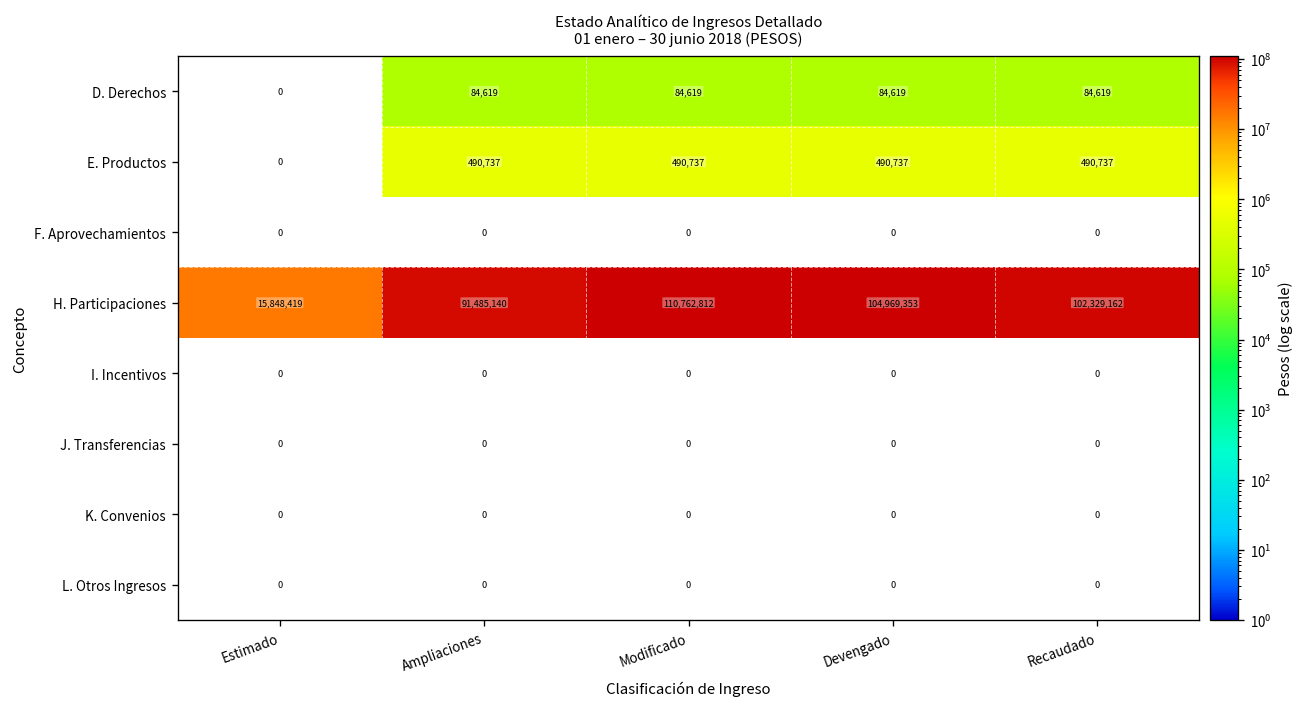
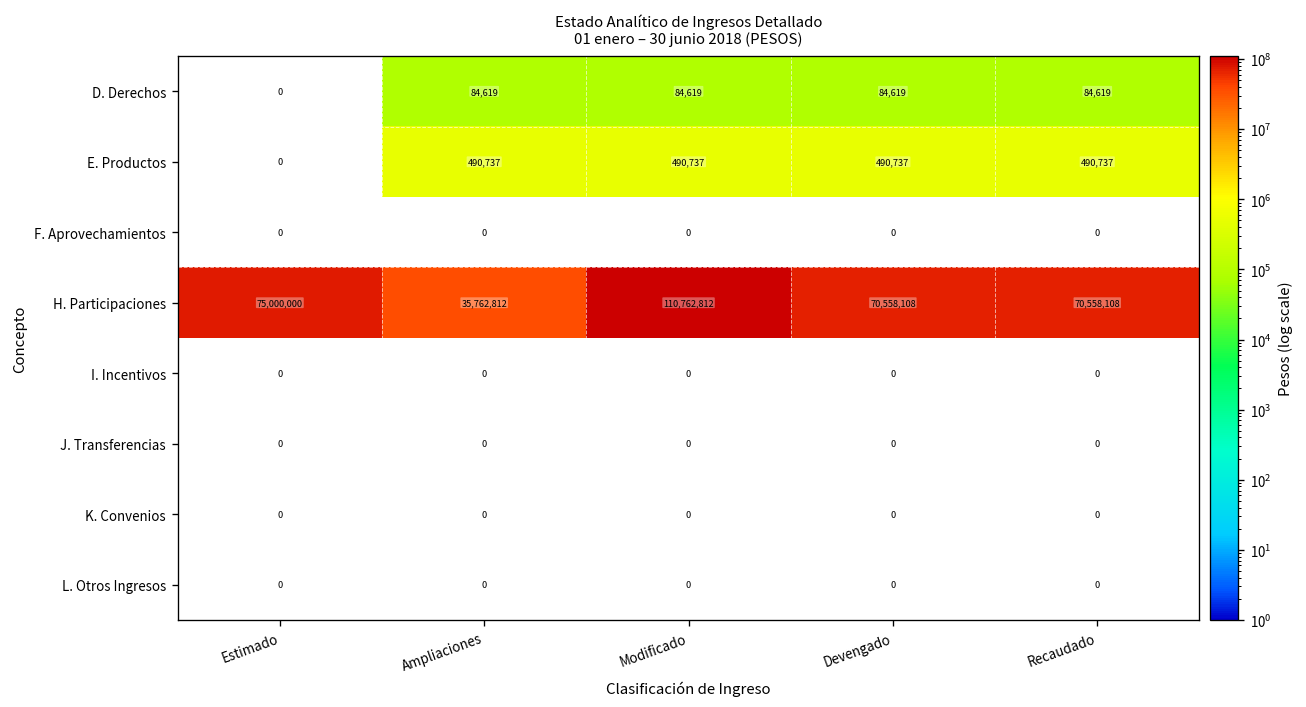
  {
    "H. Participaciones": {
-     "Estimado": "15,848,419",
-     "Ampliaciones": "91,485,140",
-     "Devengado": "104,969,353",
-     "Recaudado": "102,329,162"
+     "Estimado": "75,000,000",
+     "Ampliaciones": "35,762,812",
+     "Devengado": "70,558,108",
+     "Recaudado": "70,558,108"
    }
  }
